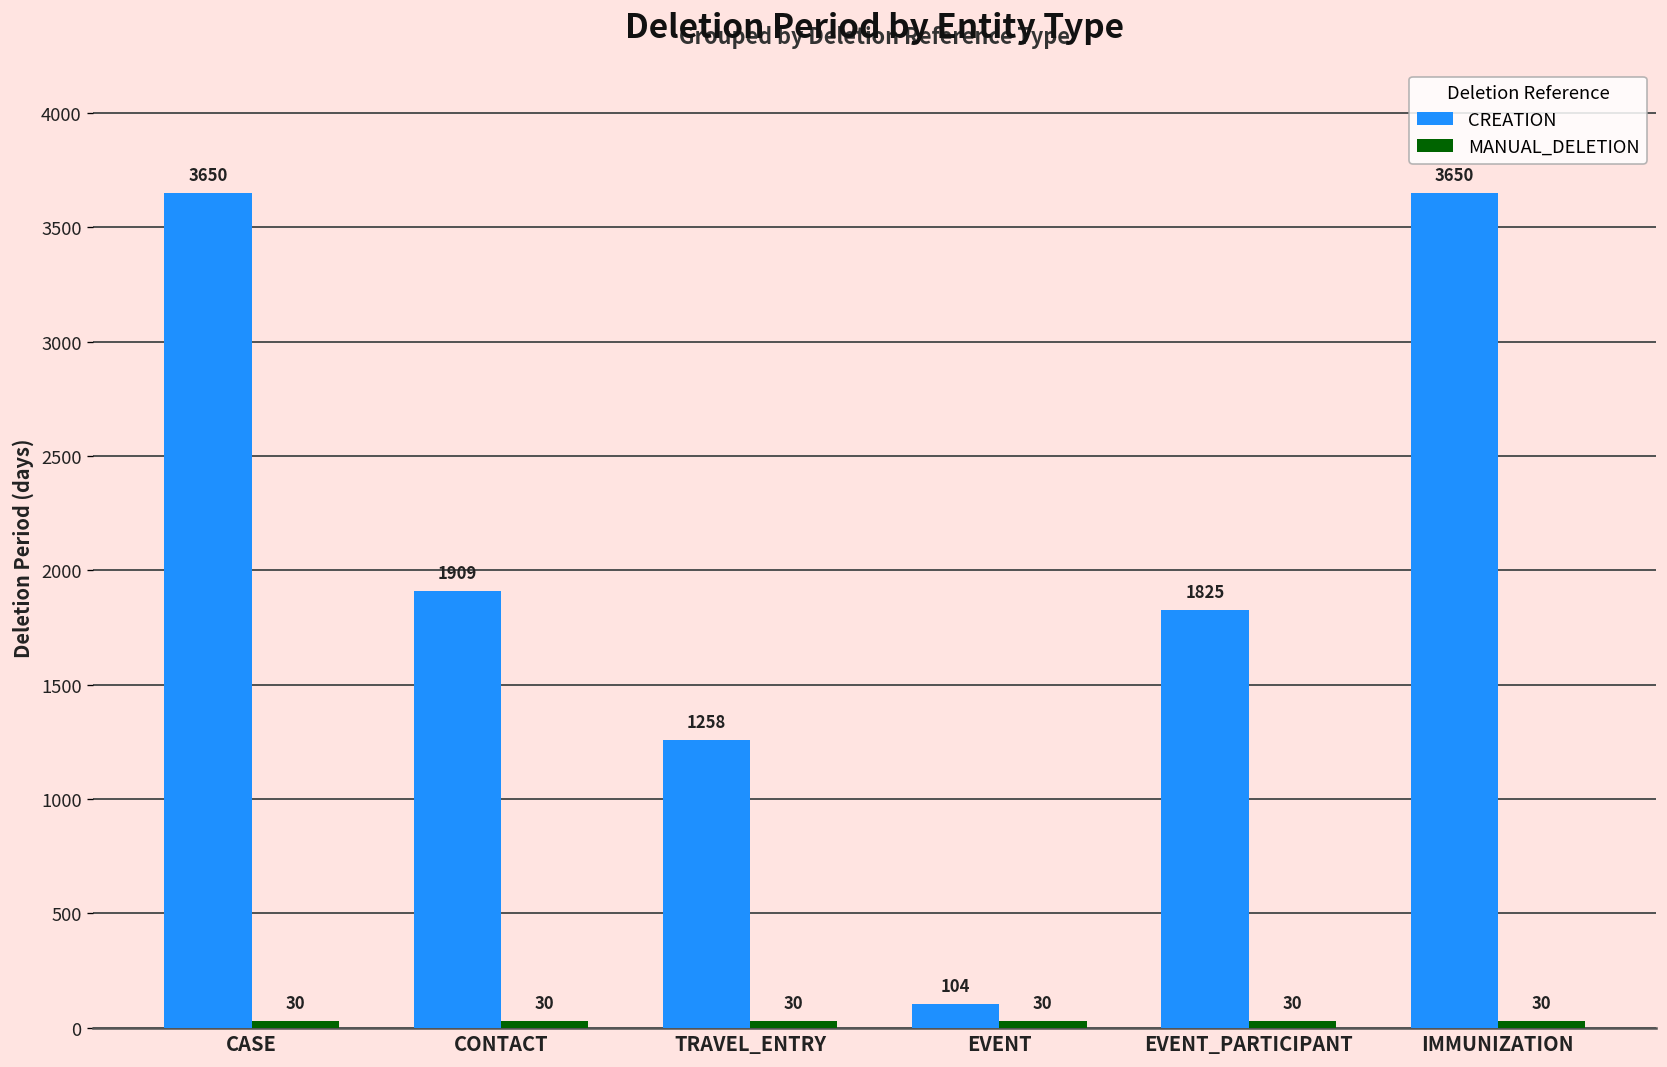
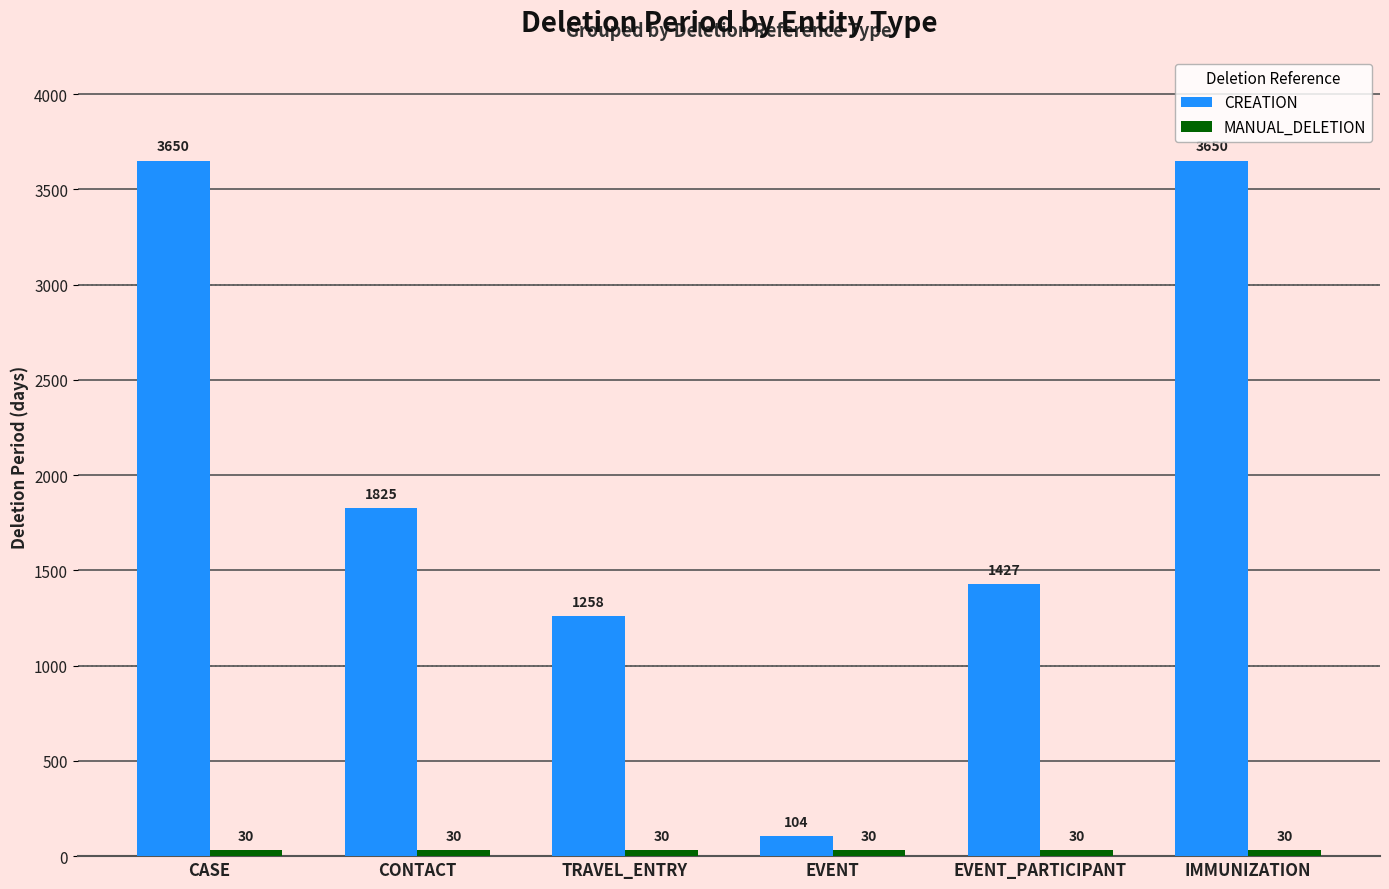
  {
    "CREATION": {
      "CASE": 3650,
-     "CONTACT": 1909,
+     "CONTACT": 1825,
      "TRAVEL_ENTRY": 1258,
      "EVENT": 104,
-     "EVENT_PARTICIPANT": 1825
+     "EVENT_PARTICIPANT": 1427
    },
    "MANUAL_DELETION": {
      "CASE": 30,
      "CONTACT": 30,
      "TRAVEL_ENTRY": 30,
      "EVENT": 30,
      "EVENT_PARTICIPANT": 30,
      "IMMUNIZATION": 30
    }
  }
